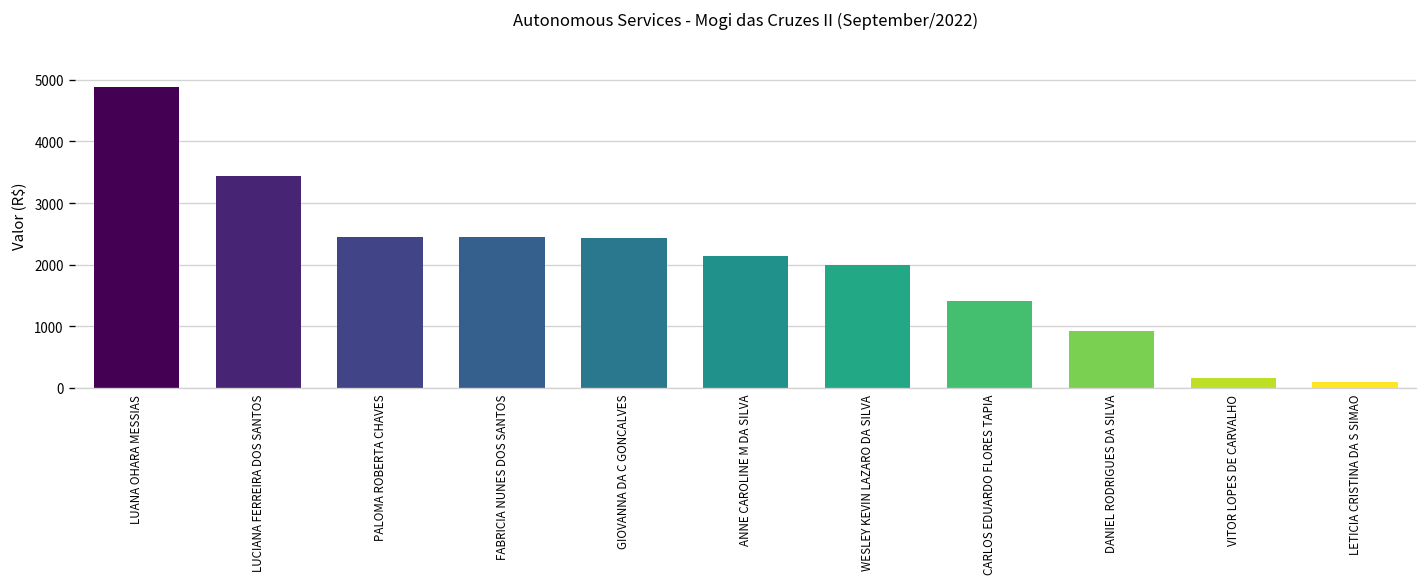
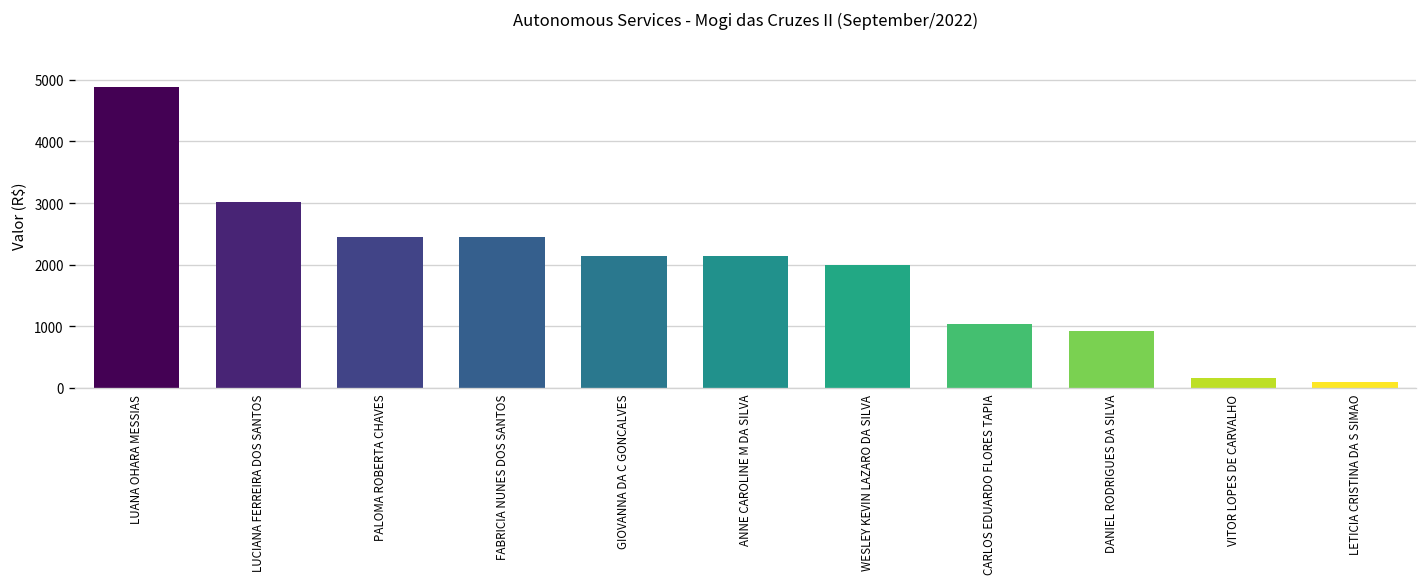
  {
    "LUANA OHARA MESSIAS": 4900,
-   "LUCIANA FERREIRA DOS SANTOS": 3400,
+   "LUCIANA FERREIRA DOS SANTOS": 3000,
    "PALOMA ROBERTA CHAVES": 2500,
    "FABRICIA NUNES DOS SANTOS": 2500,
-   "GIOVANNA DA C GONCALVES": 2400,
+   "GIOVANNA DA C GONCALVES": 2100,
    "ANNE CAROLINE M DA SILVA": 2100,
    "WESLEY KEVIN LAZARO DA SILVA": 2000,
-   "CARLOS EDUARDO FLORES TAPIA": 1400,
+   "CARLOS EDUARDO FLORES TAPIA": 1000,
    "DANIEL RODRIGUES DA SILVA": 900,
    "VITOR LOPES DE CARVALHO": 200,
    "LETICIA CRISTINA DA S SIMAO": 100
  }
